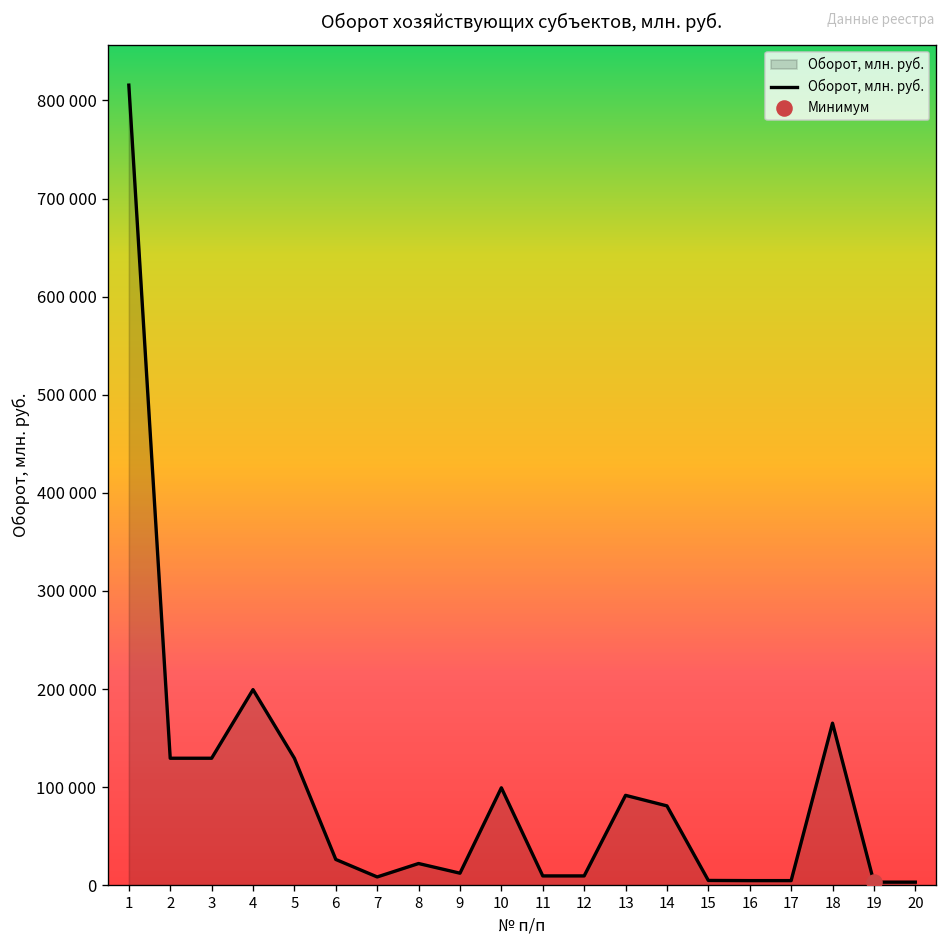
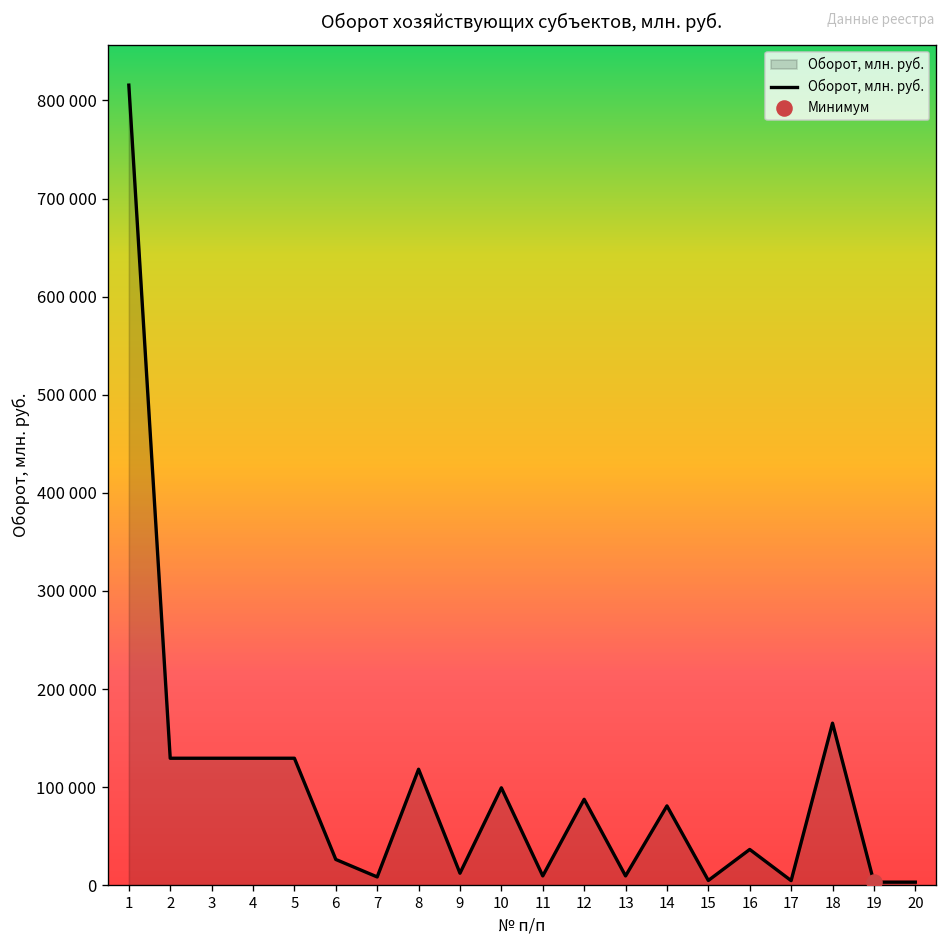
  {
    "Оборот, млн. руб.": {
      "1": 820000,
      "2": 130000,
      "3": 130000,
-     "4": 200000,
+     "4": 130000,
      "5": 130000,
      "6": 30000,
      "7": 10000,
-     "8": 20000,
+     "8": 120000,
      "9": 10000,
      "10": 100000,
      "11": 10000,
-     "12": 10000,
-     "13": 90000,
+     "12": 90000,
+     "13": 10000,
      "14": 80000,
      "15": 0,
-     "16": 0,
+     "16": 40000,
      "17": 0,
      "18": 170000,
      "20": 0
    }
  }
